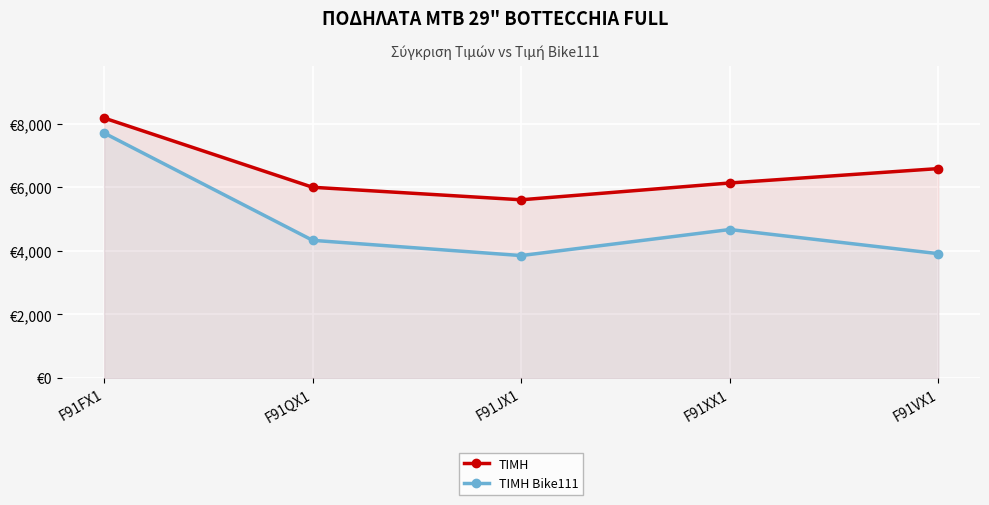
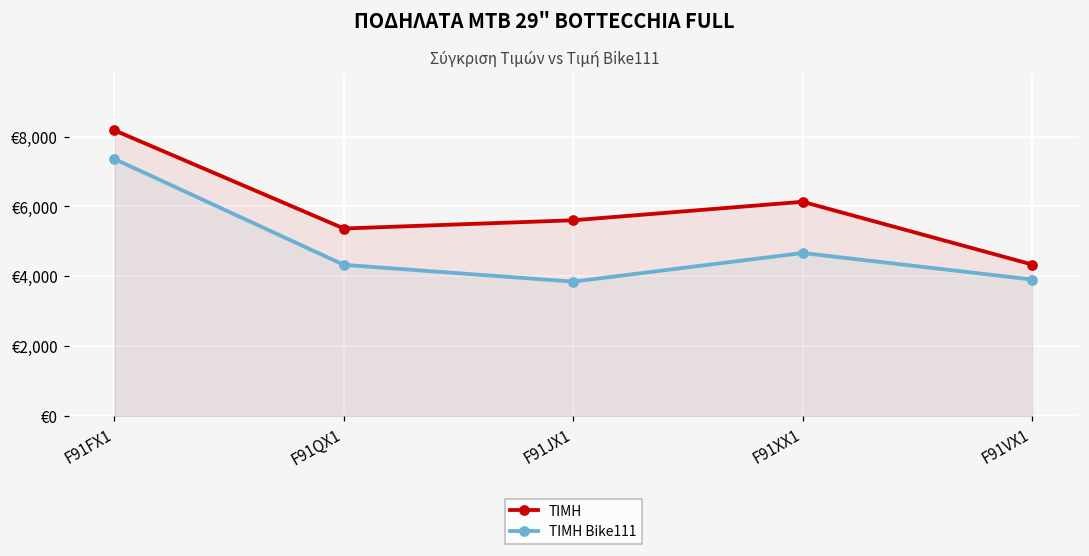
  {
    "ΤΙΜΗ": {
      "F91FX1": "€8,200",
-     "F91QX1": "€6,000",
+     "F91QX1": "€5,400",
      "F91JX1": "€5,600",
      "F91XX1": "€6,100",
-     "F91VX1": "€6,600"
+     "F91VX1": "€4,300"
    },
    "ΤΙΜΗ Bike111": {
-     "F91FX1": "€7,700",
+     "F91FX1": "€7,400",
      "F91QX1": "€4,300",
      "F91JX1": "€3,900",
      "F91XX1": "€4,700",
      "F91VX1": "€3,900"
    }
  }
